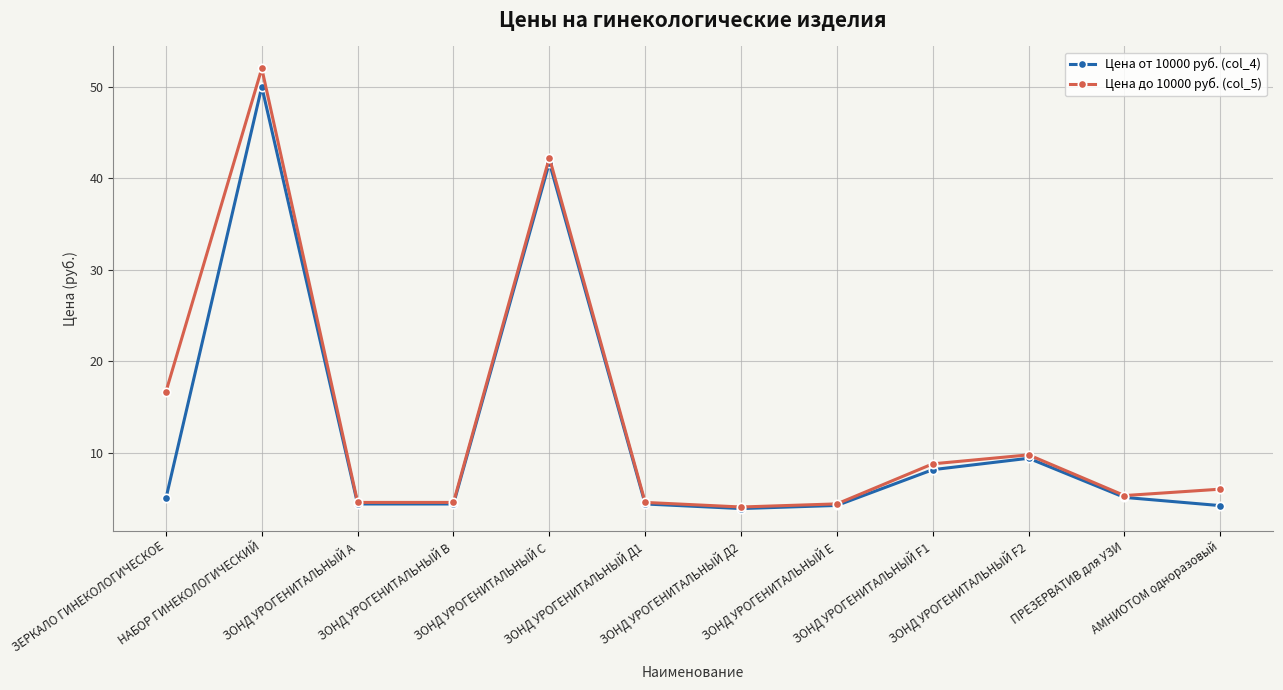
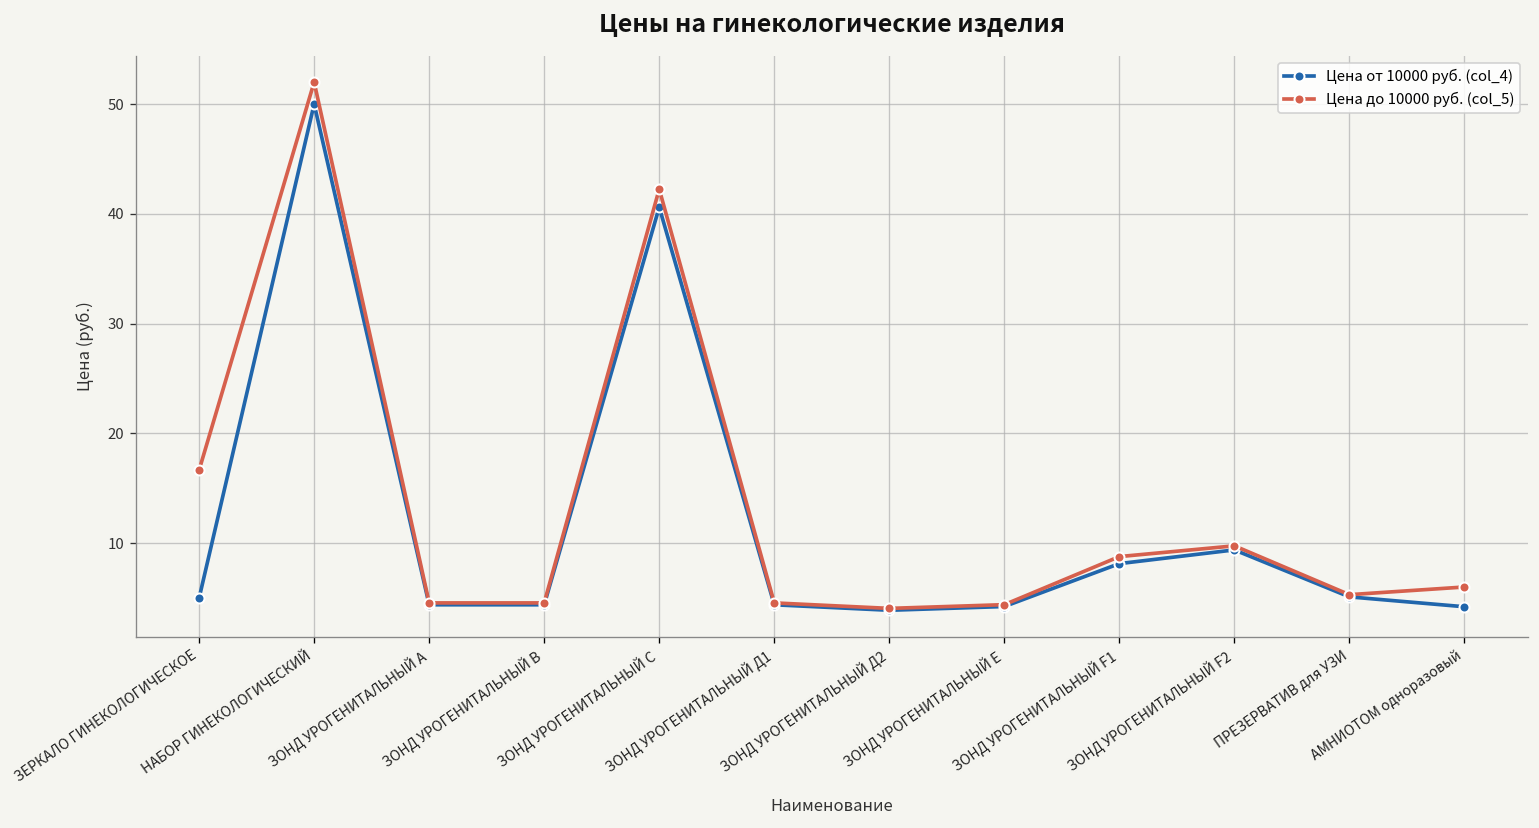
  {
    "Цена от 10000 руб. (col_4)": {
      "ЗЕРКАЛО ГИНЕКОЛОГИЧЕСКОЕ": 5,
      "НАБОР ГИНЕКОЛОГИЧЕСКИЙ": 50,
-     "ЗОНД УРОГЕНИТАЛЬНЫЙ С": 42,
+     "ЗОНД УРОГЕНИТАЛЬНЫЙ С": 41,
      "ЗОНД УРОГЕНИТАЛЬНЫЙ F1": 8,
      "ЗОНД УРОГЕНИТАЛЬНЫЙ F2": 9,
      "АМНИОТОМ одноразовый": 4
    },
    "Цена до 10000 руб. (col_5)": {
      "ЗЕРКАЛО ГИНЕКОЛОГИЧЕСКОЕ": 17,
      "НАБОР ГИНЕКОЛОГИЧЕСКИЙ": 52,
      "ЗОНД УРОГЕНИТАЛЬНЫЙ С": 42,
      "ЗОНД УРОГЕНИТАЛЬНЫЙ F1": 9,
      "ЗОНД УРОГЕНИТАЛЬНЫЙ F2": 10,
      "АМНИОТОМ одноразовый": 6
    }
  }
